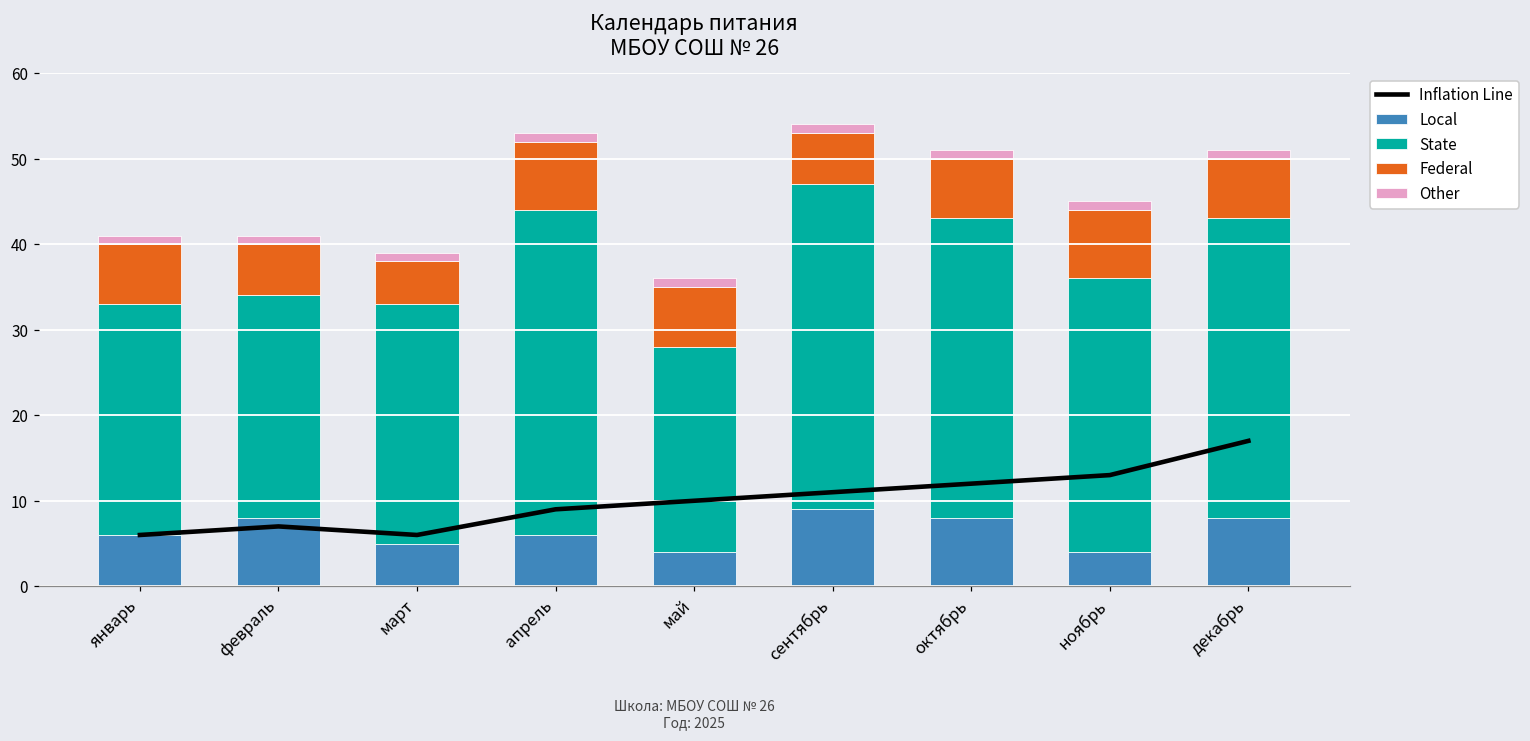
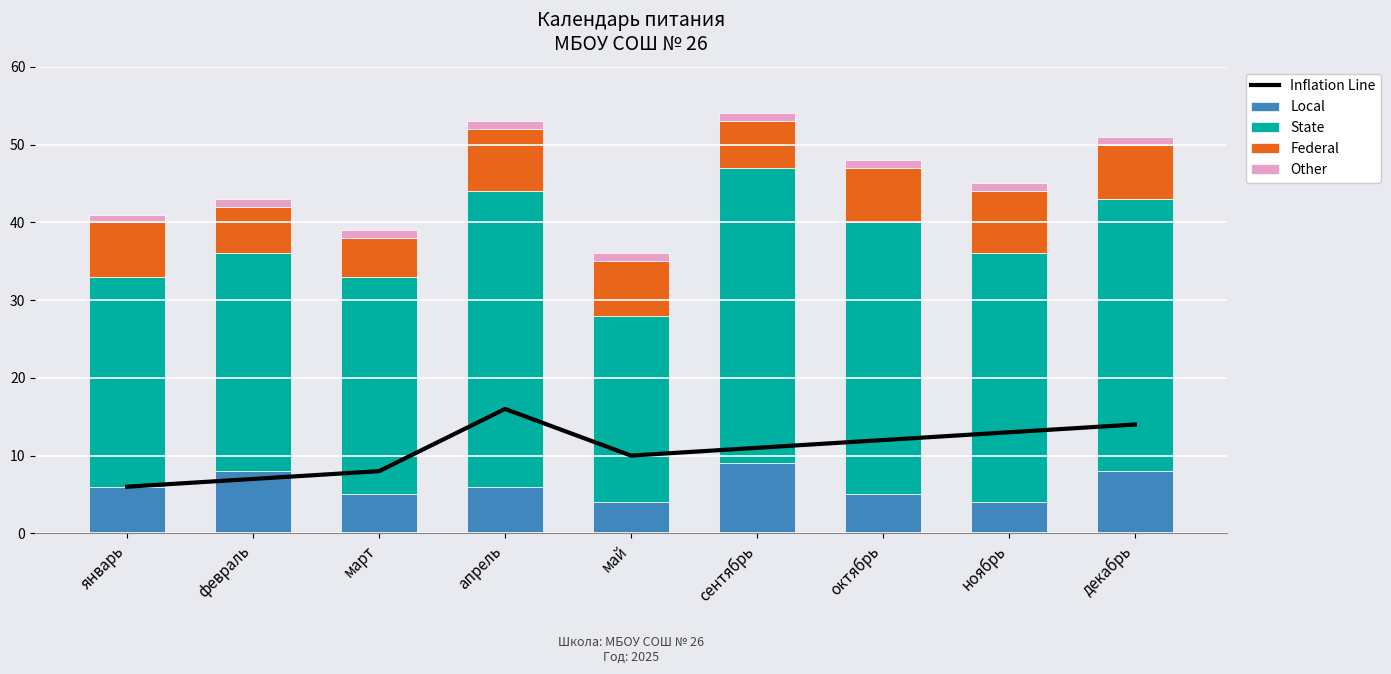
  {
    "Inflation Line": {
      "январь": 6,
      "февраль": 7,
-     "март": 6,
-     "апрель": 9,
+     "март": 8,
+     "апрель": 16,
      "май": 10,
      "сентябрь": 11,
      "октябрь": 12,
      "ноябрь": 13,
-     "декабрь": 17
+     "декабрь": 14
    },
    "Local": {
      "январь": 6,
      "февраль": 8,
      "март": 5,
      "апрель": 6,
      "май": 4,
      "сентябрь": 9,
-     "октябрь": 8,
+     "октябрь": 5,
      "ноябрь": 4,
      "декабрь": 8
    },
    "State": {
      "январь": 27,
-     "февраль": 26,
+     "февраль": 28,
      "март": 28,
      "апрель": 38,
      "май": 24,
      "сентябрь": 38,
      "октябрь": 35,
      "ноябрь": 32,
      "декабрь": 35
    },
    "Federal": {
      "январь": 7,
      "февраль": 6,
      "март": 5,
      "апрель": 8,
      "май": 7,
      "сентябрь": 6,
      "октябрь": 7,
      "ноябрь": 8,
      "декабрь": 7
    },
    "Other": {
      "январь": 1,
      "февраль": 1,
      "март": 1,
      "апрель": 1,
      "май": 1,
      "сентябрь": 1,
      "октябрь": 1,
      "ноябрь": 1,
      "декабрь": 1
    }
  }
